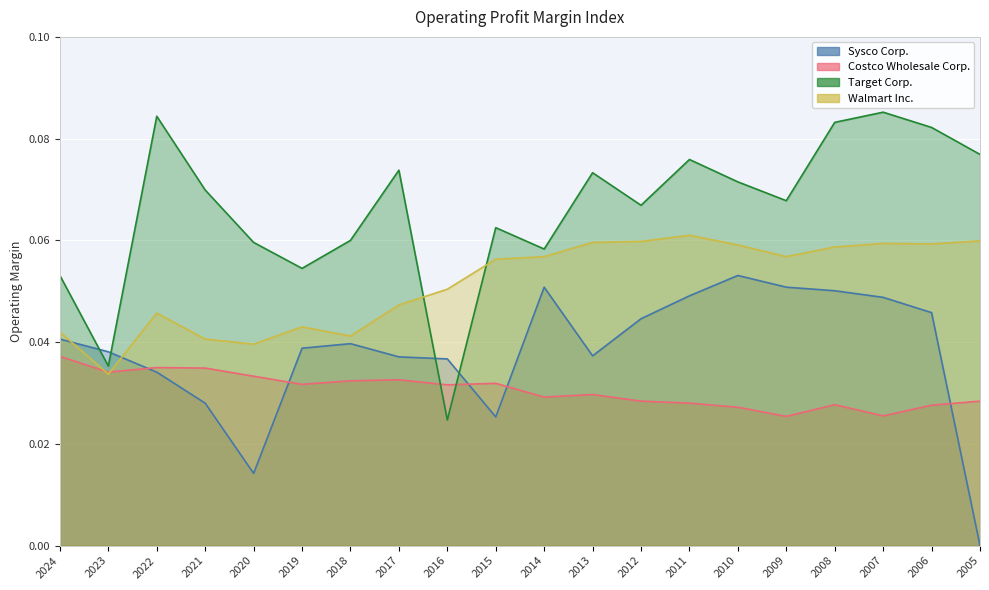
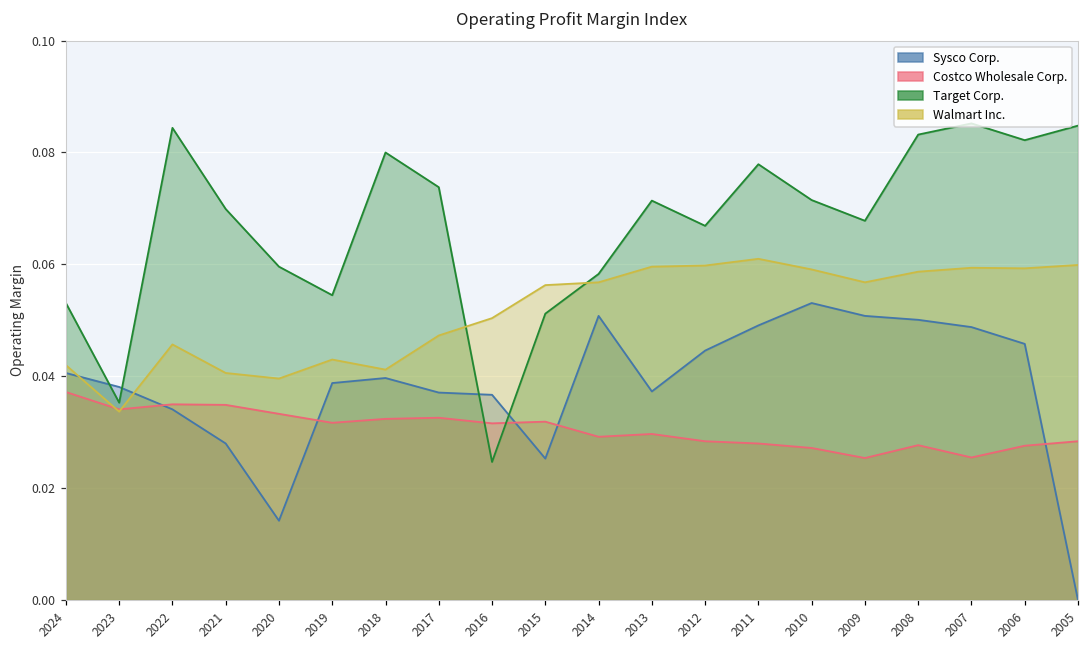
  {
    "Sysco Corp.": {
      "2024": 0.041,
      "2023": 0.038,
      "2022": 0.034,
      "2021": 0.028,
      "2020": 0.014,
      "2019": 0.039,
      "2018": 0.040,
      "2017": 0.037,
      "2016": 0.037,
      "2015": 0.025,
      "2014": 0.051,
      "2013": 0.037,
      "2012": 0.045,
      "2011": 0.049,
      "2010": 0.053,
      "2009": 0.051,
      "2008": 0.050,
      "2007": 0.049,
      "2006": 0.046,
      "2005": 0.000
    },
    "Target Corp.": {
      "2024": 0.053,
      "2023": 0.035,
      "2022": 0.084,
      "2021": 0.070,
      "2020": 0.060,
      "2019": 0.055,
-     "2018": 0.06,
+     "2018": 0.08,
      "2017": 0.074,
      "2016": 0.025,
-     "2015": 0.063,
+     "2015": 0.051,
      "2014": 0.058,
-     "2013": 0.073,
+     "2013": 0.071,
      "2012": 0.067,
-     "2011": 0.076,
+     "2011": 0.078,
      "2010": 0.072,
      "2009": 0.068,
      "2008": 0.083,
      "2007": 0.085,
      "2006": 0.082,
-     "2005": 0.077
+     "2005": 0.085
    }
  }
